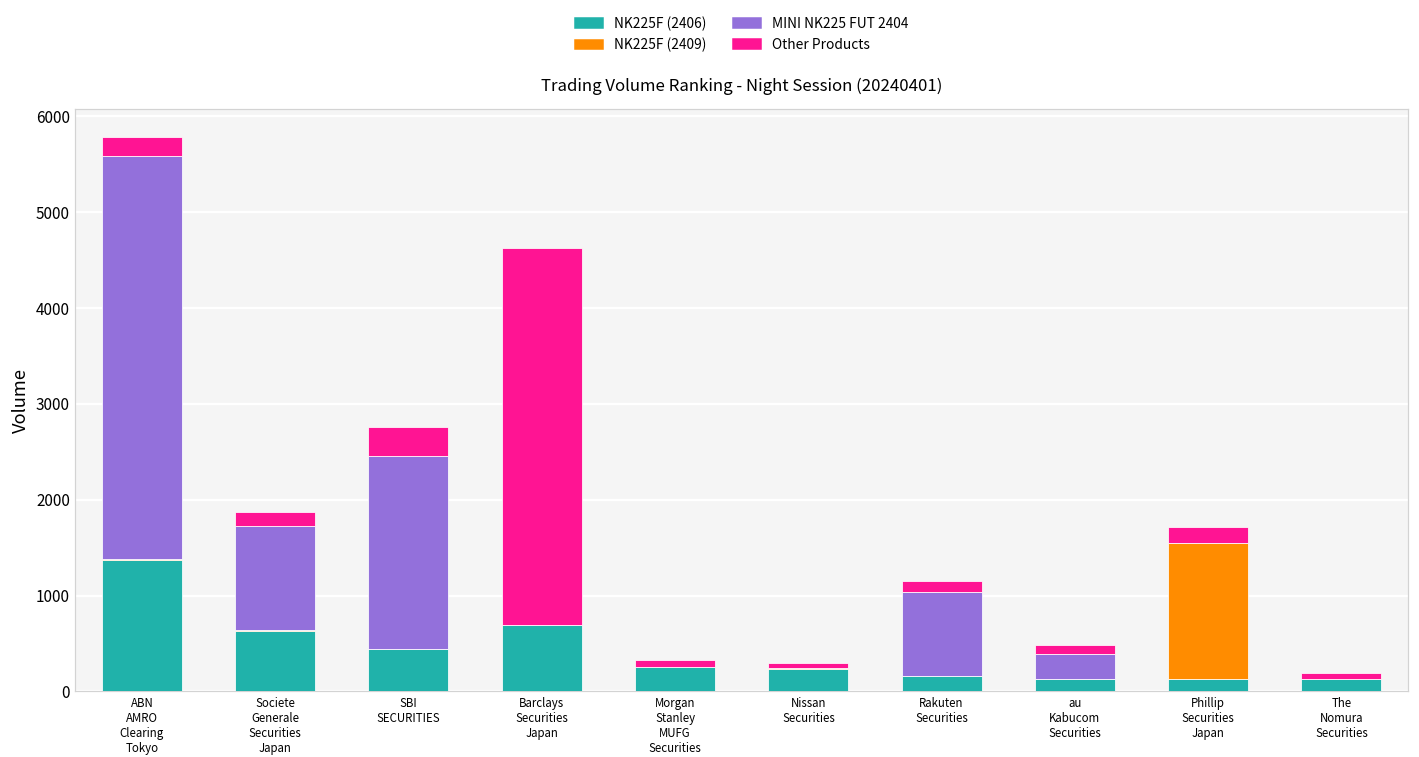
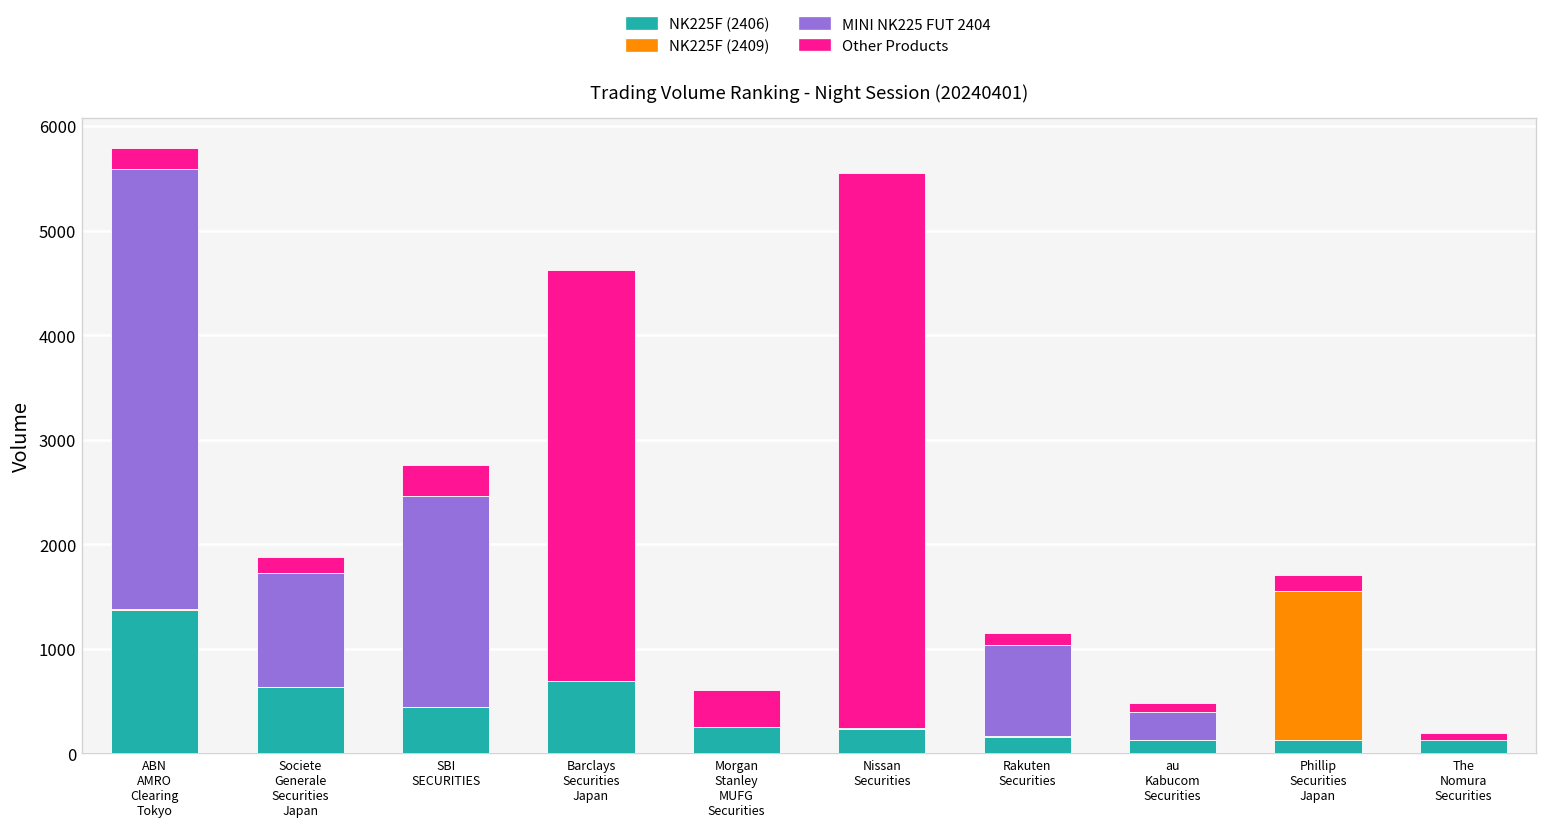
  {
    "NK225F (2406)": {
      "ABN AMRO Clearing Tokyo": 1400,
      "Societe Generale Securities Japan": 600,
      "SBI SECURITIES": 400,
      "Barclays Securities Japan": 700,
      "Morgan Stanley MUFG Securities": 300,
      "Nissan Securities": 200,
      "Rakuten Securities": 200,
      "au Kabucom Securities": 100,
      "Phillip Securities Japan": 100,
      "The Nomura Securities": 100
    },
    "NK225F (2409)": {
      "SBI SECURITIES": 0,
      "Morgan Stanley MUFG Securities": 0,
      "au Kabucom Securities": 0,
      "Phillip Securities Japan": 1400,
      "The Nomura Securities": 0
    },
    "MINI NK225 FUT 2404": {
      "ABN AMRO Clearing Tokyo": 4200,
      "Societe Generale Securities Japan": 1100,
      "SBI SECURITIES": 2000,
      "Barclays Securities Japan": 0,
      "Morgan Stanley MUFG Securities": 0,
      "Nissan Securities": 0,
      "Rakuten Securities": 900,
      "au Kabucom Securities": 300,
      "Phillip Securities Japan": 0,
      "The Nomura Securities": 0
    },
    "Other Products": {
      "ABN AMRO Clearing Tokyo": 200,
      "Societe Generale Securities Japan": 200,
      "SBI SECURITIES": 300,
      "Barclays Securities Japan": 3900,
-     "Morgan Stanley MUFG Securities": 100,
-     "Nissan Securities": 100,
+     "Morgan Stanley MUFG Securities": 400,
+     "Nissan Securities": 5300,
      "Rakuten Securities": 100,
      "au Kabucom Securities": 100,
      "Phillip Securities Japan": 200,
      "The Nomura Securities": 100
    }
  }
